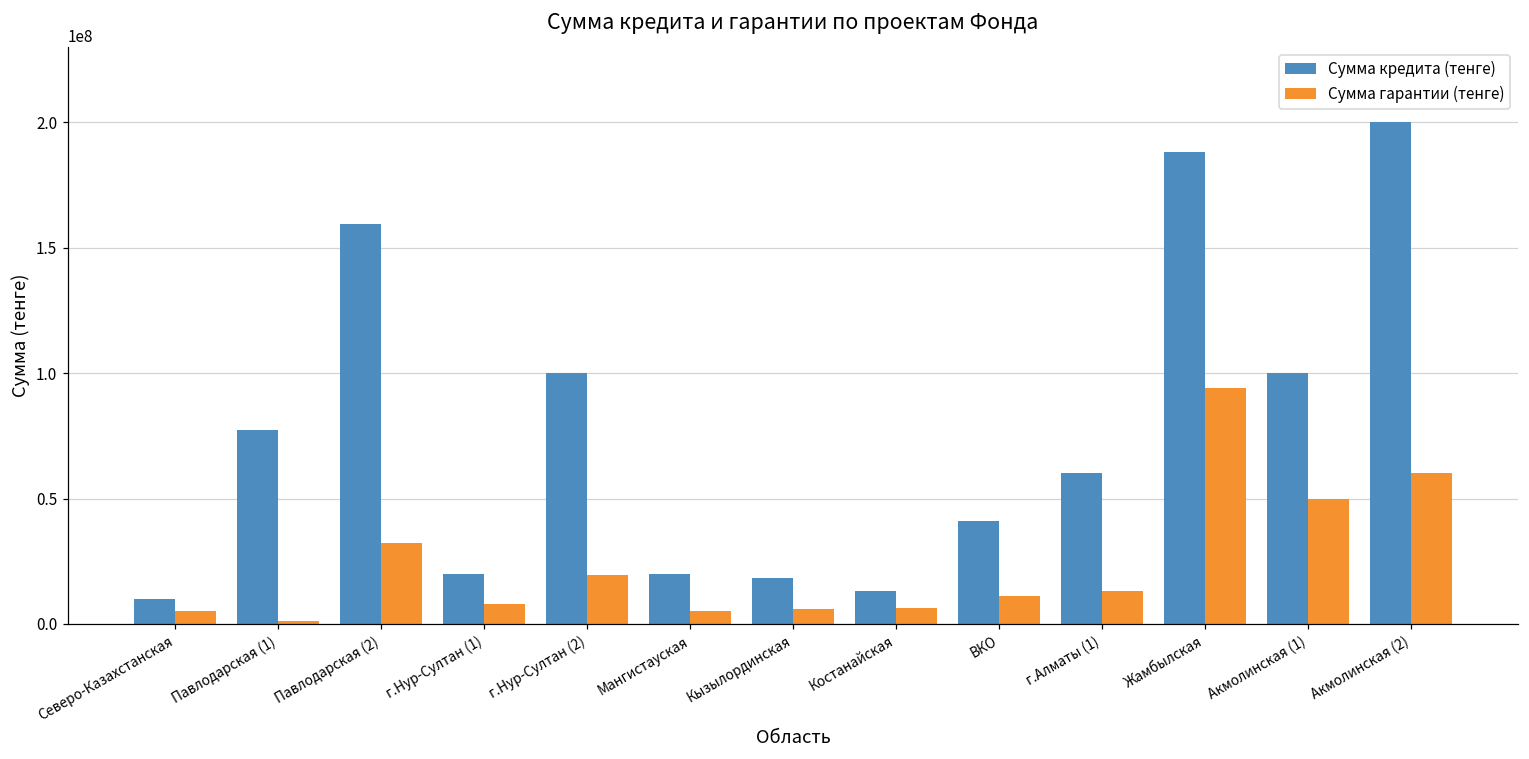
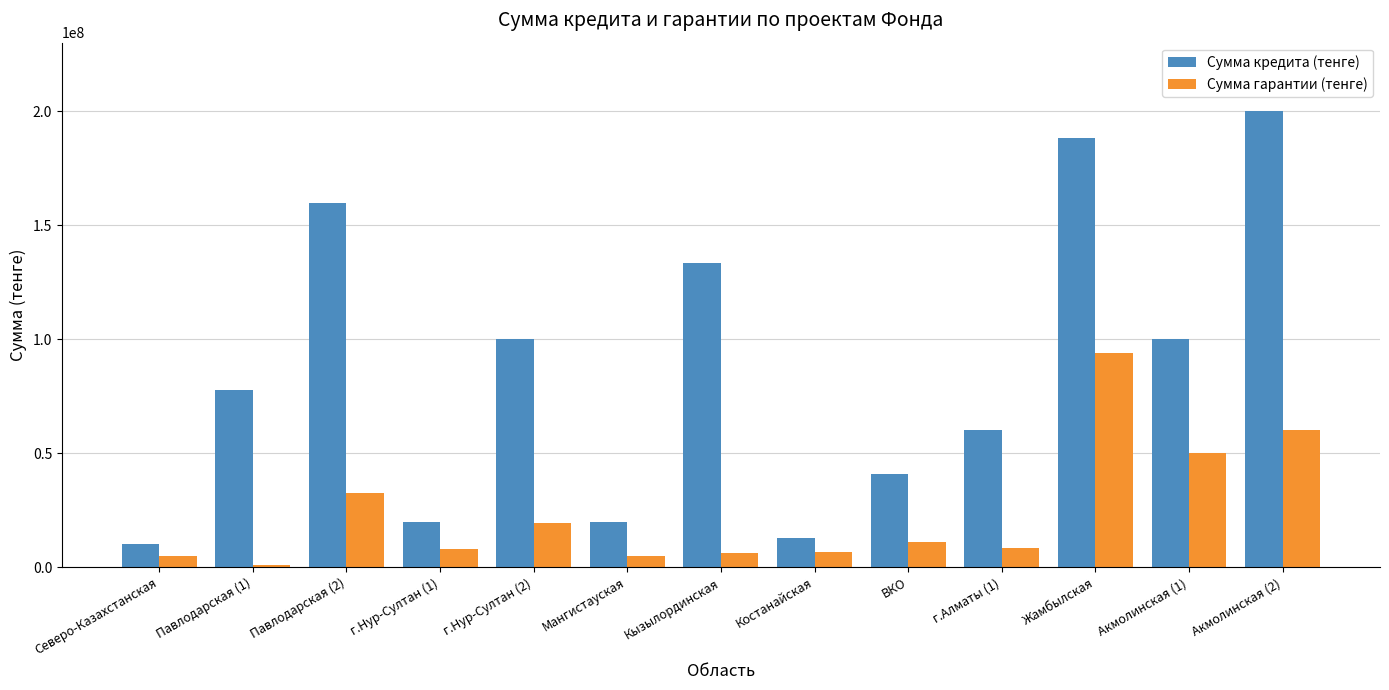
  {
    "Сумма кредита (тенге)": {
      "Северо-Казахстанская": 10000000,
      "Павлодарская (1)": 78000000,
      "Павлодарская (2)": 160000000,
      "г.Нур-Султан (1)": 20000000,
      "г.Нур-Султан (2)": 100000000,
      "Мангистауская": 20000000,
-     "Кызылординская": 19000000,
+     "Кызылординская": 133000000,
      "Костанайская": 13000000,
      "ВКО": 41000000,
      "г.Алматы (1)": 60000000,
      "Жамбылская": 188000000,
      "Акмолинская (1)": 100000000,
      "Акмолинская (2)": 200000000
    },
    "Сумма гарантии (тенге)": {
      "Северо-Казахстанская": 5000000,
      "Павлодарская (1)": 1000000,
      "Павлодарская (2)": 32000000,
      "г.Нур-Султан (1)": 8000000,
      "г.Нур-Султан (2)": 20000000,
      "Мангистауская": 5000000,
      "Кызылординская": 6000000,
      "Костанайская": 7000000,
      "ВКО": 11000000,
-     "г.Алматы (1)": 13000000,
+     "г.Алматы (1)": 8000000,
      "Жамбылская": 94000000,
      "Акмолинская (1)": 50000000,
      "Акмолинская (2)": 60000000
    }
  }
